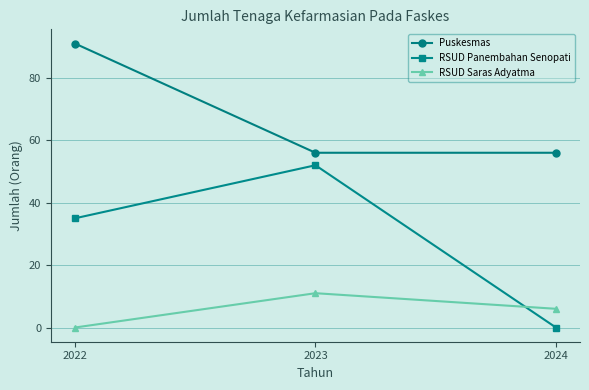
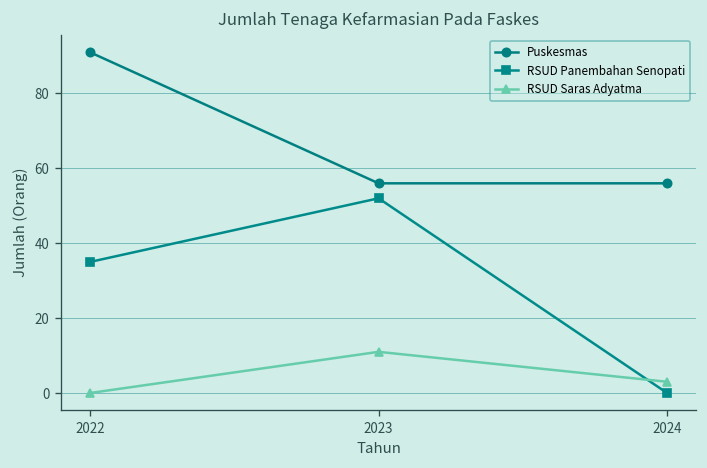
  {
    "RSUD Saras Adyatma": {
      "2022": 0,
      "2023": 11,
-     "2024": 6
+     "2024": 3
    }
  }
